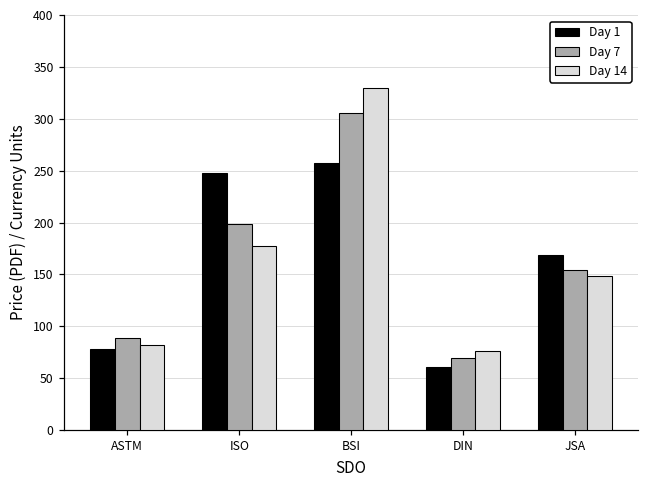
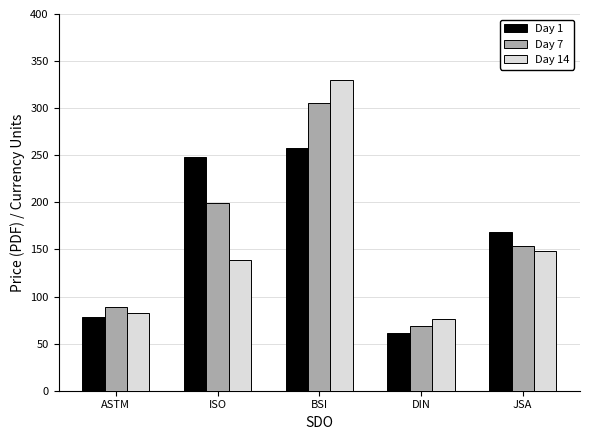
  {
    "Day 1": {
      "ASTM": 80,
      "ISO": 250,
      "BSI": 260,
      "DIN": 60,
      "JSA": 170
    },
    "Day 7": {
      "ASTM": 90,
      "ISO": 200,
      "BSI": 310,
      "DIN": 70,
      "JSA": 150
    },
    "Day 14": {
      "ASTM": 80,
-     "ISO": 180,
+     "ISO": 140,
      "BSI": 330,
      "DIN": 80,
      "JSA": 150
    }
  }
